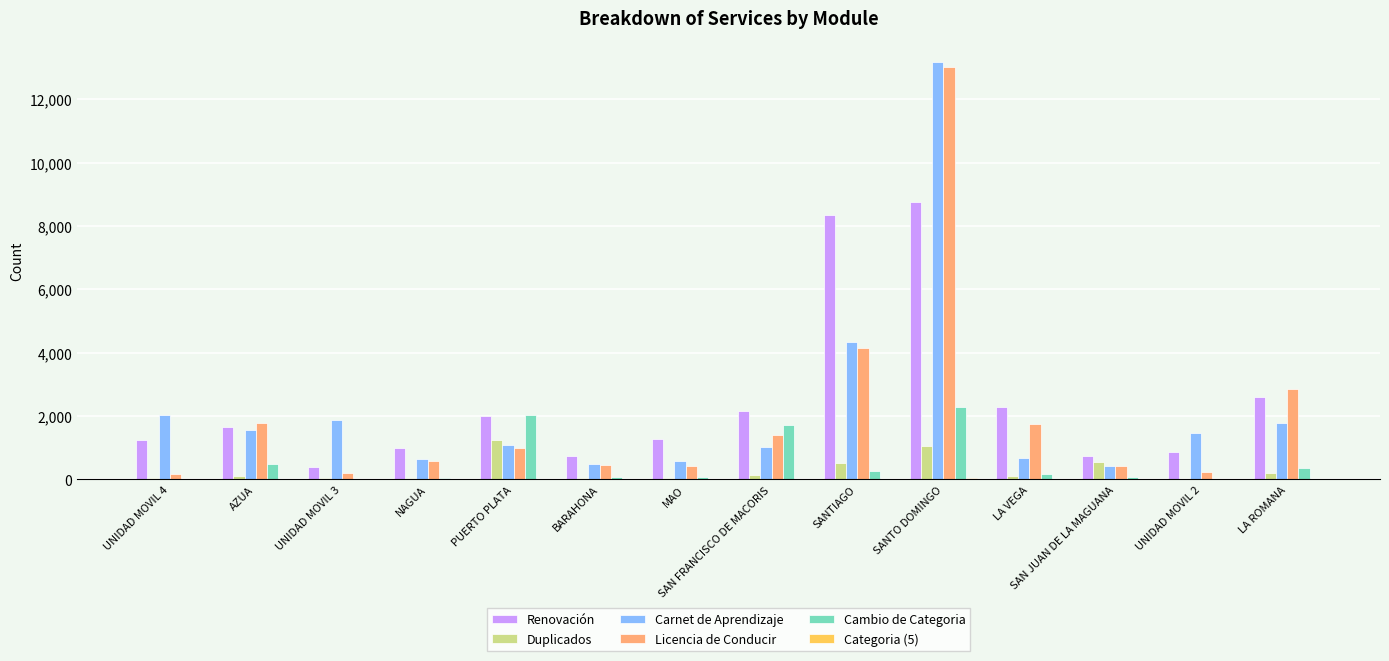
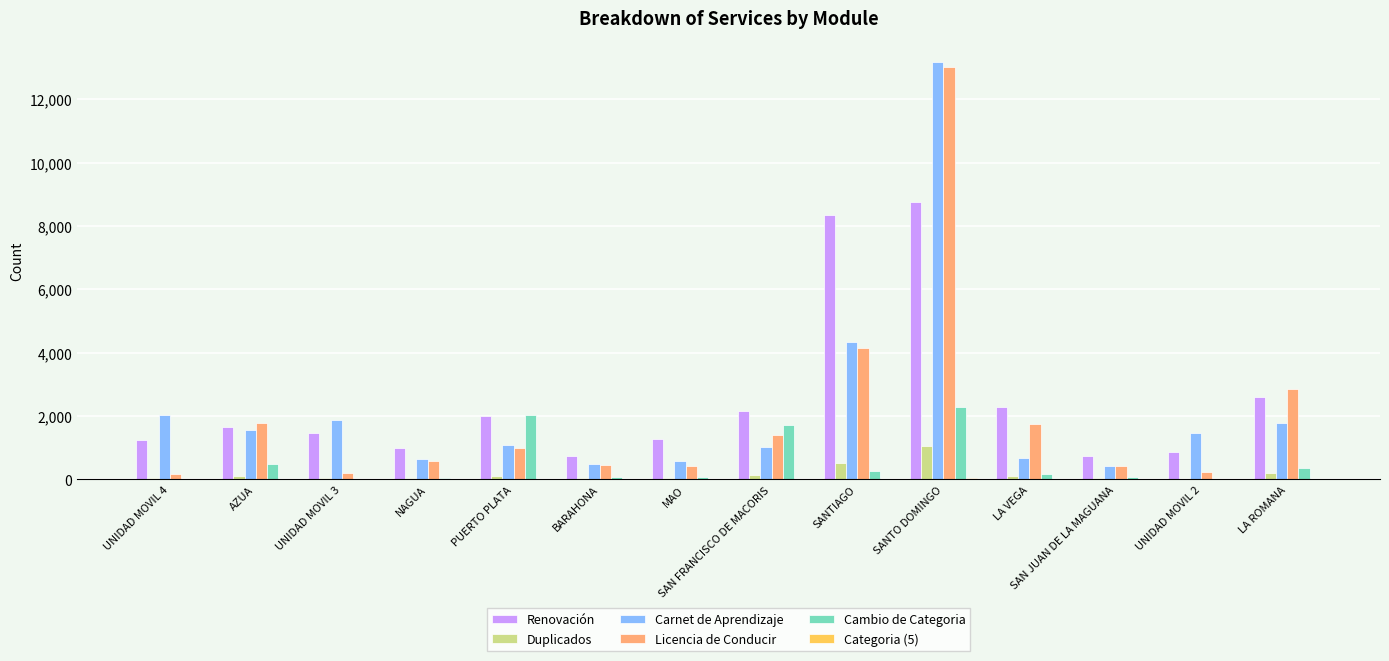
  {
    "Renovación": {
      "UNIDAD MOVIL 4": "1,200",
      "AZUA": "1,600",
-     "UNIDAD MOVIL 3": "400",
+     "UNIDAD MOVIL 3": "1,500",
      "NAGUA": "1,000",
      "PUERTO PLATA": "2,000",
      "BARAHONA": "700",
      "MAO": "1,300",
      "SAN FRANCISCO DE MACORIS": "2,100",
      "SANTIAGO": "8,300",
      "SANTO DOMINGO": "8,800",
      "LA VEGA": "2,300",
      "SAN JUAN DE LA MAGUANA": "700",
      "UNIDAD MOVIL 2": "900",
      "LA ROMANA": "2,600"
    },
    "Duplicados": {
      "AZUA": "100",
-     "PUERTO PLATA": "1,300",
+     "PUERTO PLATA": "100",
      "SAN FRANCISCO DE MACORIS": "100",
      "SANTIAGO": "500",
      "SANTO DOMINGO": "1,000",
      "LA VEGA": "100",
-     "SAN JUAN DE LA MAGUANA": "600",
+     "SAN JUAN DE LA MAGUANA": "0",
      "LA ROMANA": "200"
    },
    "Carnet de Aprendizaje": {
      "UNIDAD MOVIL 4": "2,000",
      "AZUA": "1,500",
      "UNIDAD MOVIL 3": "1,900",
      "NAGUA": "700",
      "PUERTO PLATA": "1,100",
      "BARAHONA": "500",
      "MAO": "600",
      "SAN FRANCISCO DE MACORIS": "1,000",
      "SANTIAGO": "4,300",
      "SANTO DOMINGO": "13,200",
      "LA VEGA": "700",
      "SAN JUAN DE LA MAGUANA": "400",
      "UNIDAD MOVIL 2": "1,500",
      "LA ROMANA": "1,800"
    },
    "Cambio de Categoria": {
      "AZUA": "500",
      "PUERTO PLATA": "2,000",
      "BARAHONA": "100",
      "SAN FRANCISCO DE MACORIS": "1,700",
      "SANTIAGO": "300",
      "SANTO DOMINGO": "2,300",
      "LA VEGA": "200",
      "LA ROMANA": "400"
    }
  }
